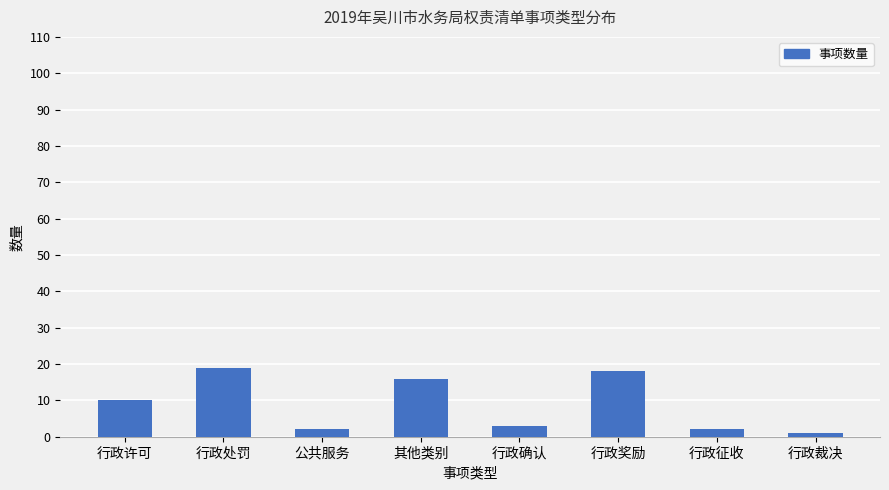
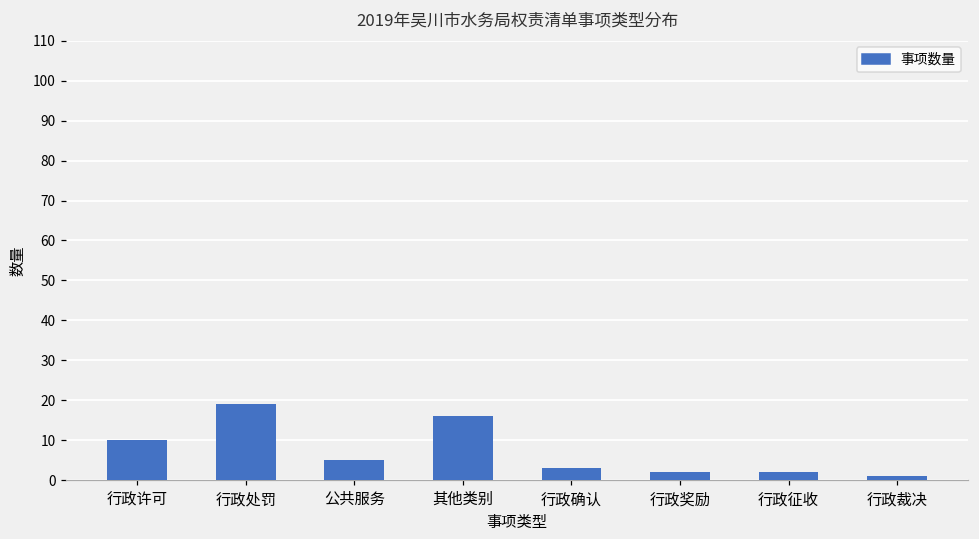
  {
    "行政许可": 10,
    "行政处罚": 19,
-   "公共服务": 2,
+   "公共服务": 5,
    "其他类别": 16,
    "行政确认": 3,
-   "行政奖励": 18,
+   "行政奖励": 2,
    "行政征收": 2,
    "行政裁决": 1
  }
